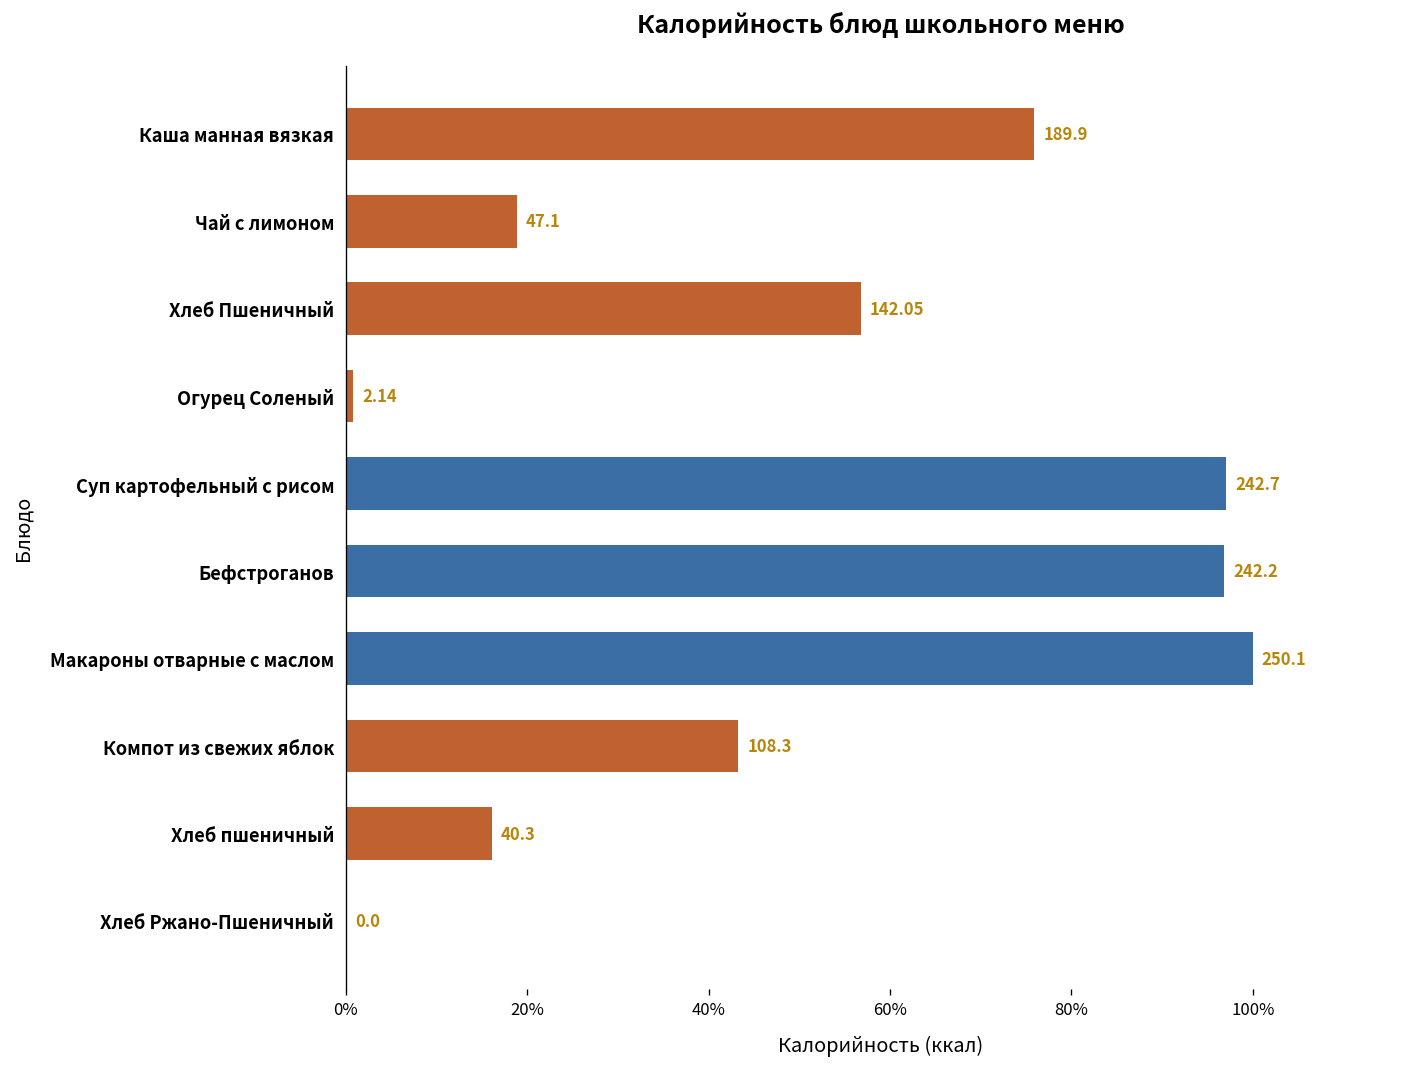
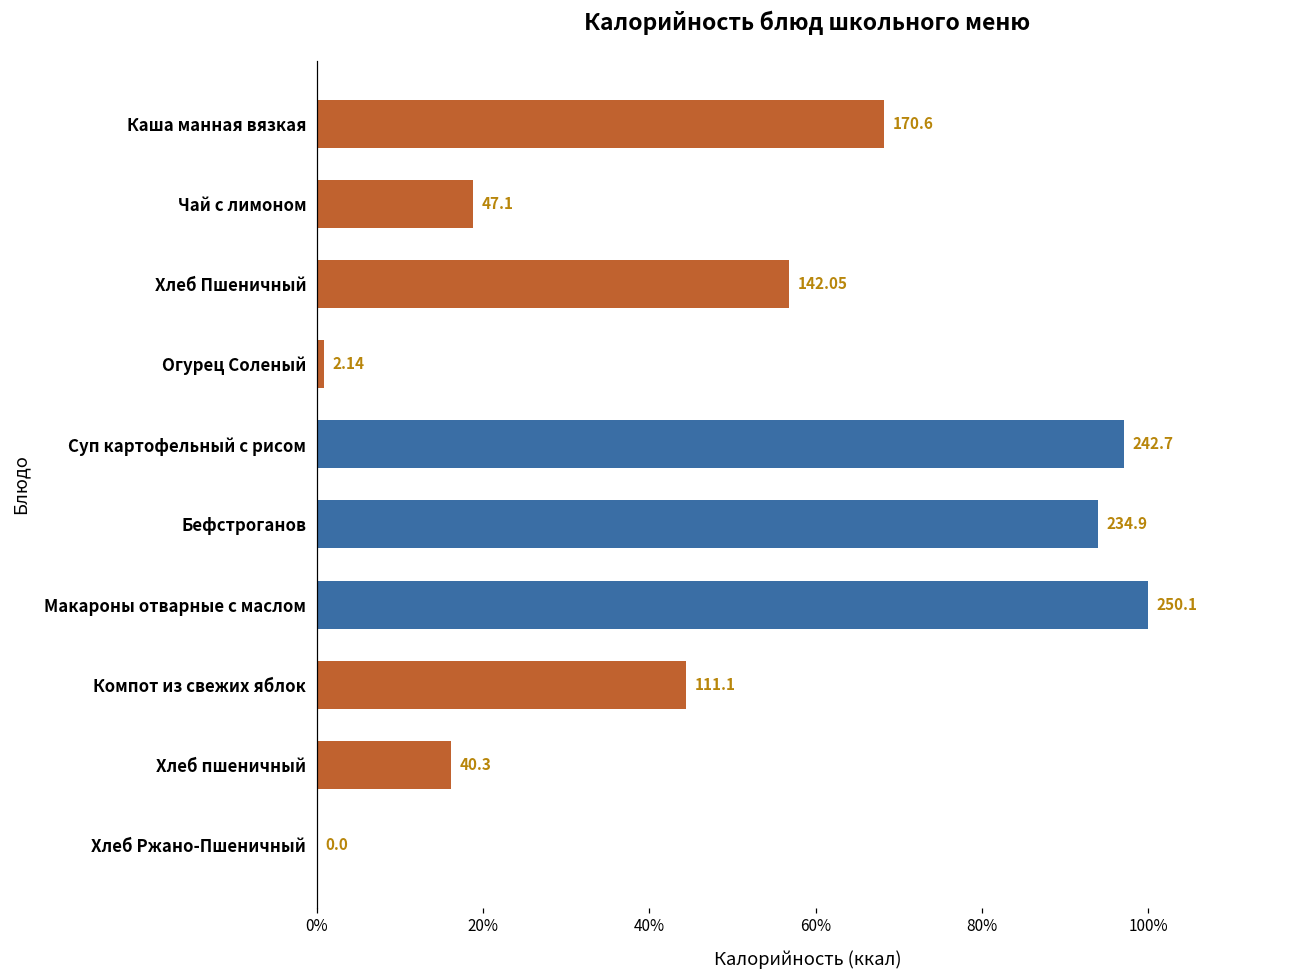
  {
-   "Каша манная вязкая": 189.9,
+   "Каша манная вязкая": 170.6,
    "Чай с лимоном": 47.1,
    "Хлеб Пшеничный": 142.05,
    "Огурец Соленый": 2.14,
    "Суп картофельный с рисом": 242.7,
-   "Бефстроганов": 242.2,
+   "Бефстроганов": 234.9,
    "Макароны отварные с маслом": 250.1,
-   "Компот из свежих яблок": 108.3,
+   "Компот из свежих яблок": 111.1,
    "Хлеб пшеничный": 40.3,
    "Хлеб Ржано-Пшеничный": 0.0
  }
